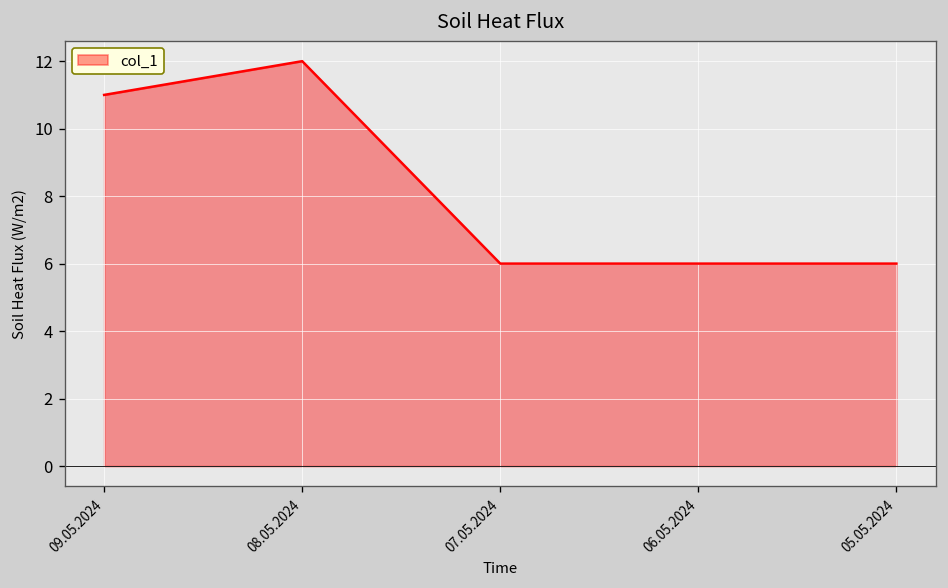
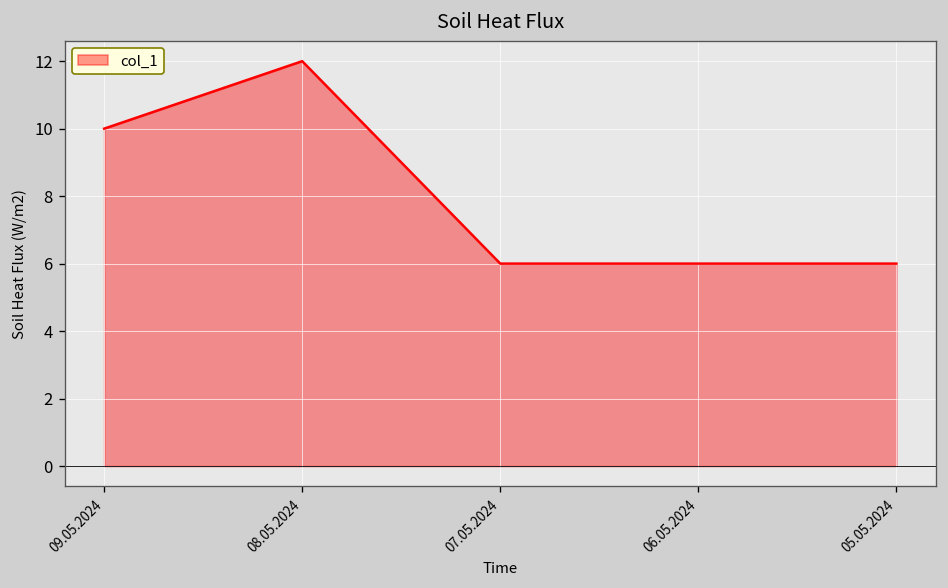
  {
-   "09.05.2024": 11,
+   "09.05.2024": 10,
    "08.05.2024": 12,
    "07.05.2024": 6,
    "06.05.2024": 6,
    "05.05.2024": 6
  }
